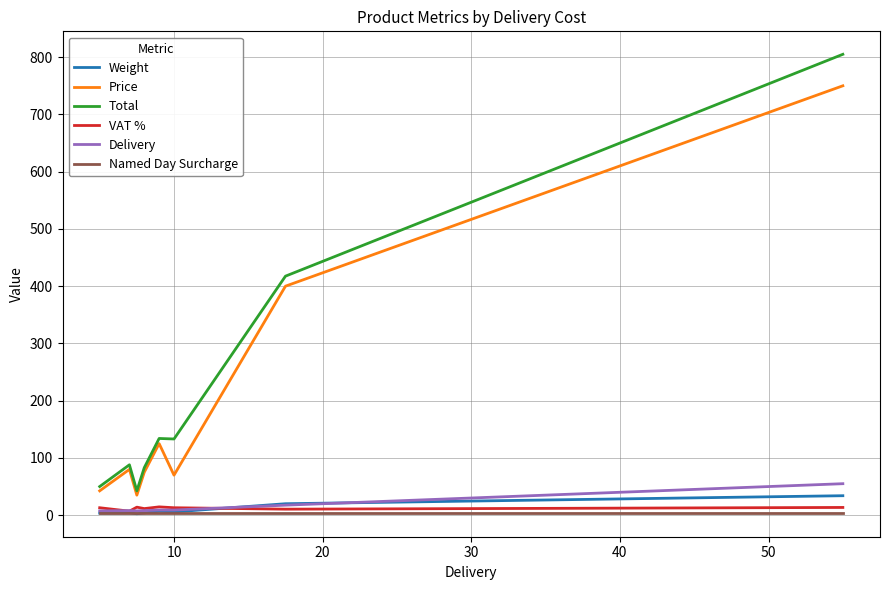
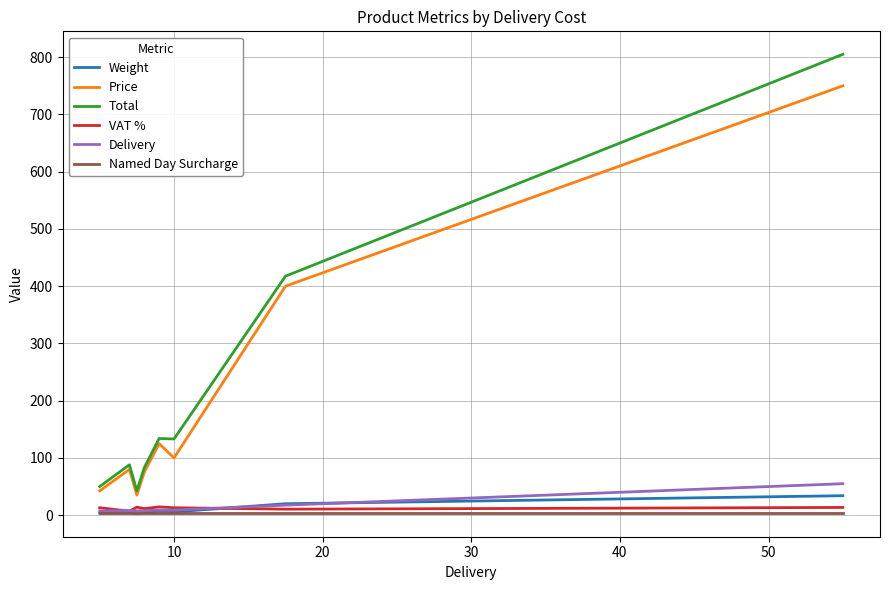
  {
    "Price": {
-     "10": 70
+     "10": 100
    },
    "Total": {
      "10": 130
    }
  }
